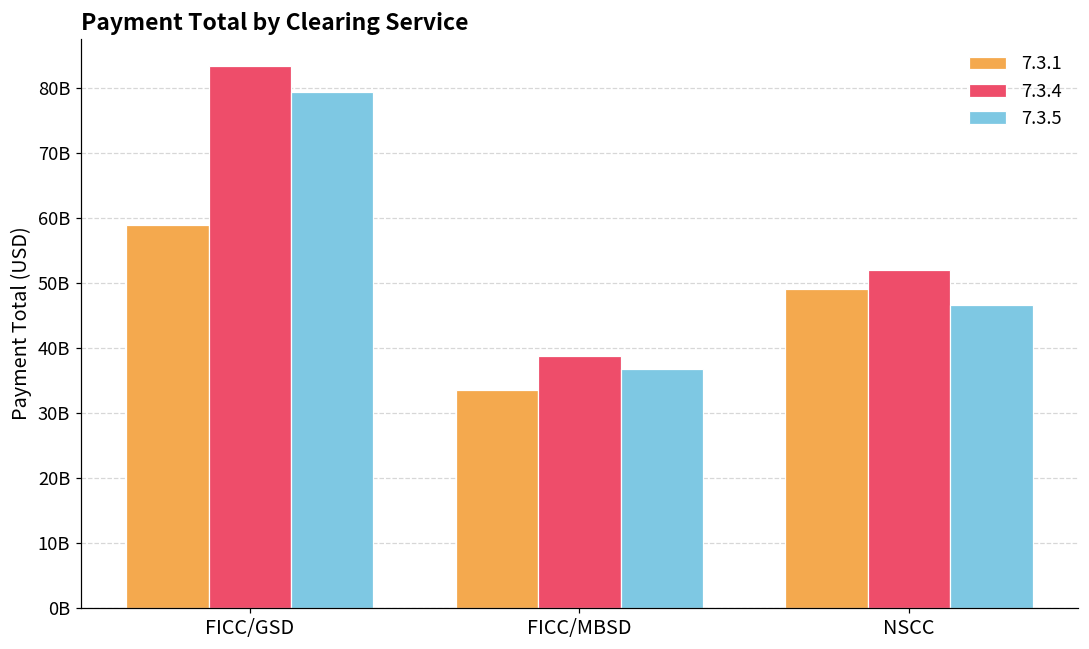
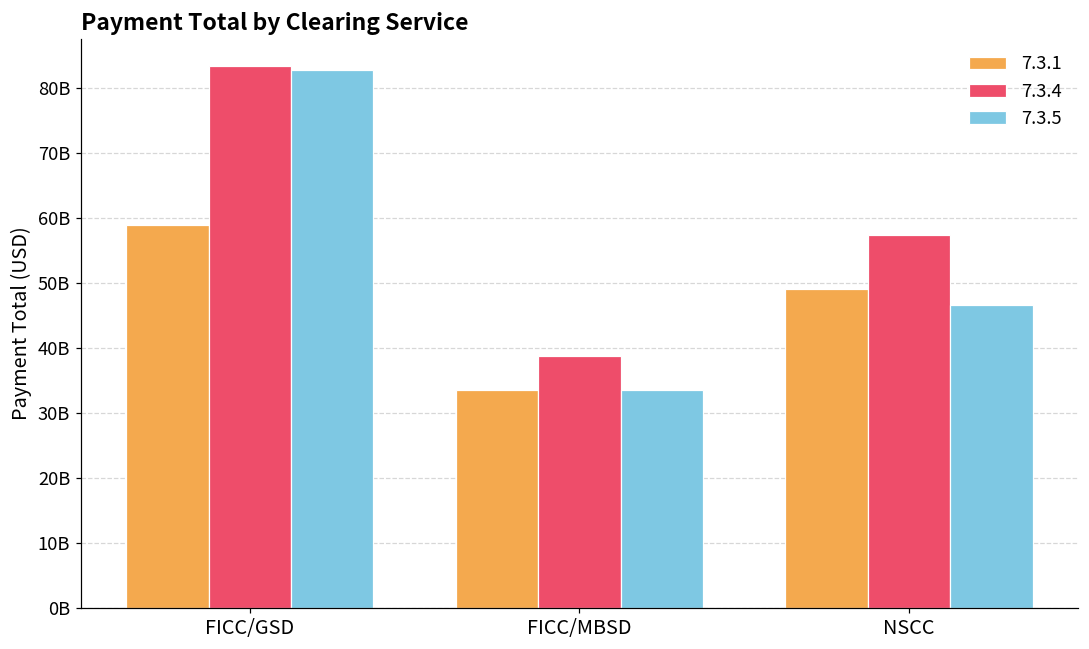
  {
    "7.3.1": {
      "FICC/GSD": 59000000000,
      "FICC/MBSD": 33000000000,
      "NSCC": 49000000000
    },
    "7.3.4": {
      "FICC/GSD": 83000000000,
      "FICC/MBSD": 39000000000,
-     "NSCC": 52000000000
+     "NSCC": 57000000000
    },
    "7.3.5": {
-     "FICC/GSD": 79000000000,
-     "FICC/MBSD": 37000000000,
+     "FICC/GSD": 83000000000,
+     "FICC/MBSD": 33000000000,
      "NSCC": 47000000000
    }
  }
